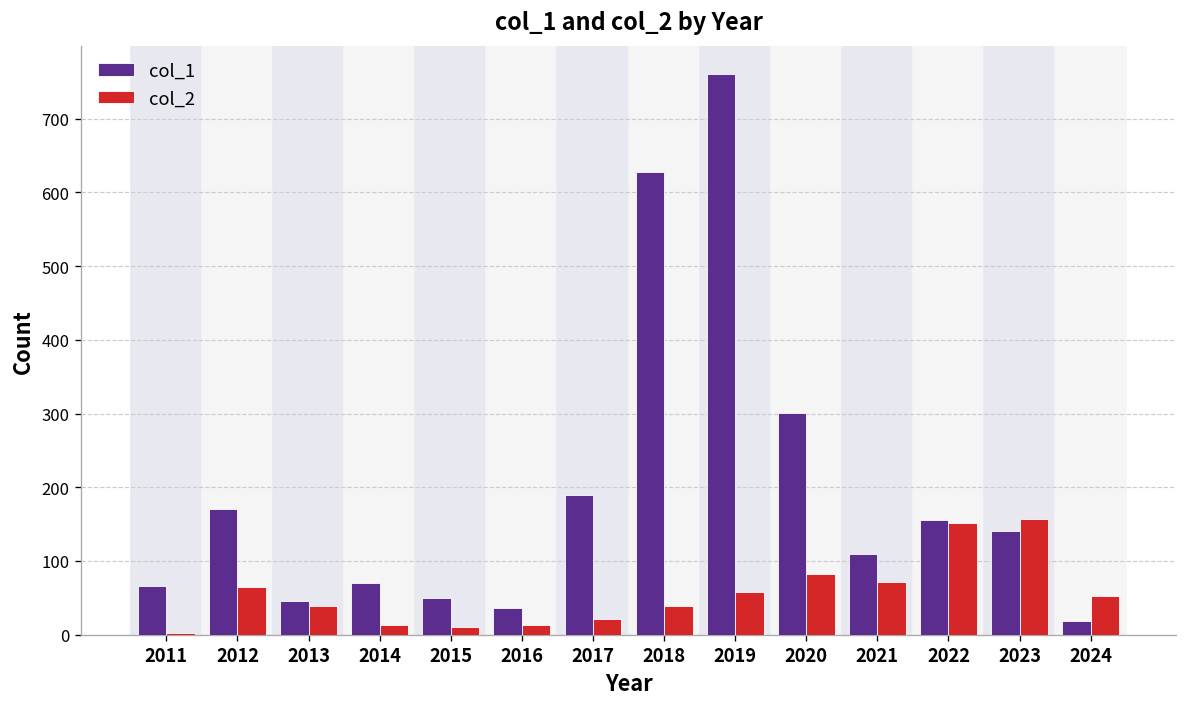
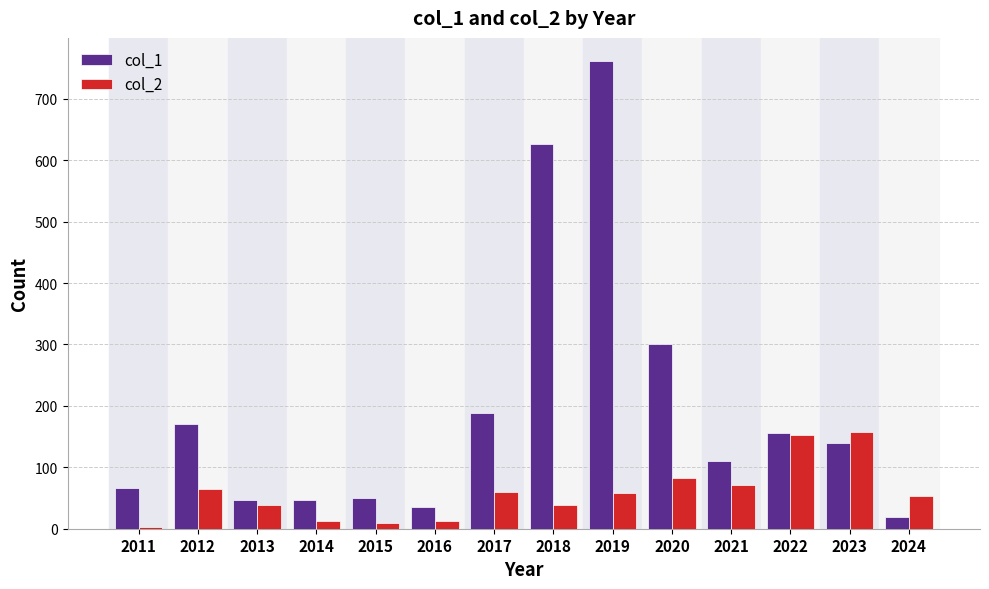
  {
    "col_1": {
      "2011": 70,
      "2012": 170,
      "2013": 50,
-     "2014": 70,
+     "2014": 50,
      "2015": 50,
      "2016": 40,
      "2017": 190,
      "2018": 630,
      "2019": 760,
      "2020": 300,
      "2021": 110,
      "2022": 160,
      "2023": 140,
      "2024": 20
    },
    "col_2": {
      "2012": 60,
      "2013": 40,
      "2014": 10,
      "2015": 10,
      "2016": 10,
-     "2017": 20,
+     "2017": 60,
      "2018": 40,
      "2019": 60,
      "2020": 80,
      "2021": 70,
      "2022": 150,
      "2023": 160,
      "2024": 50
    }
  }
